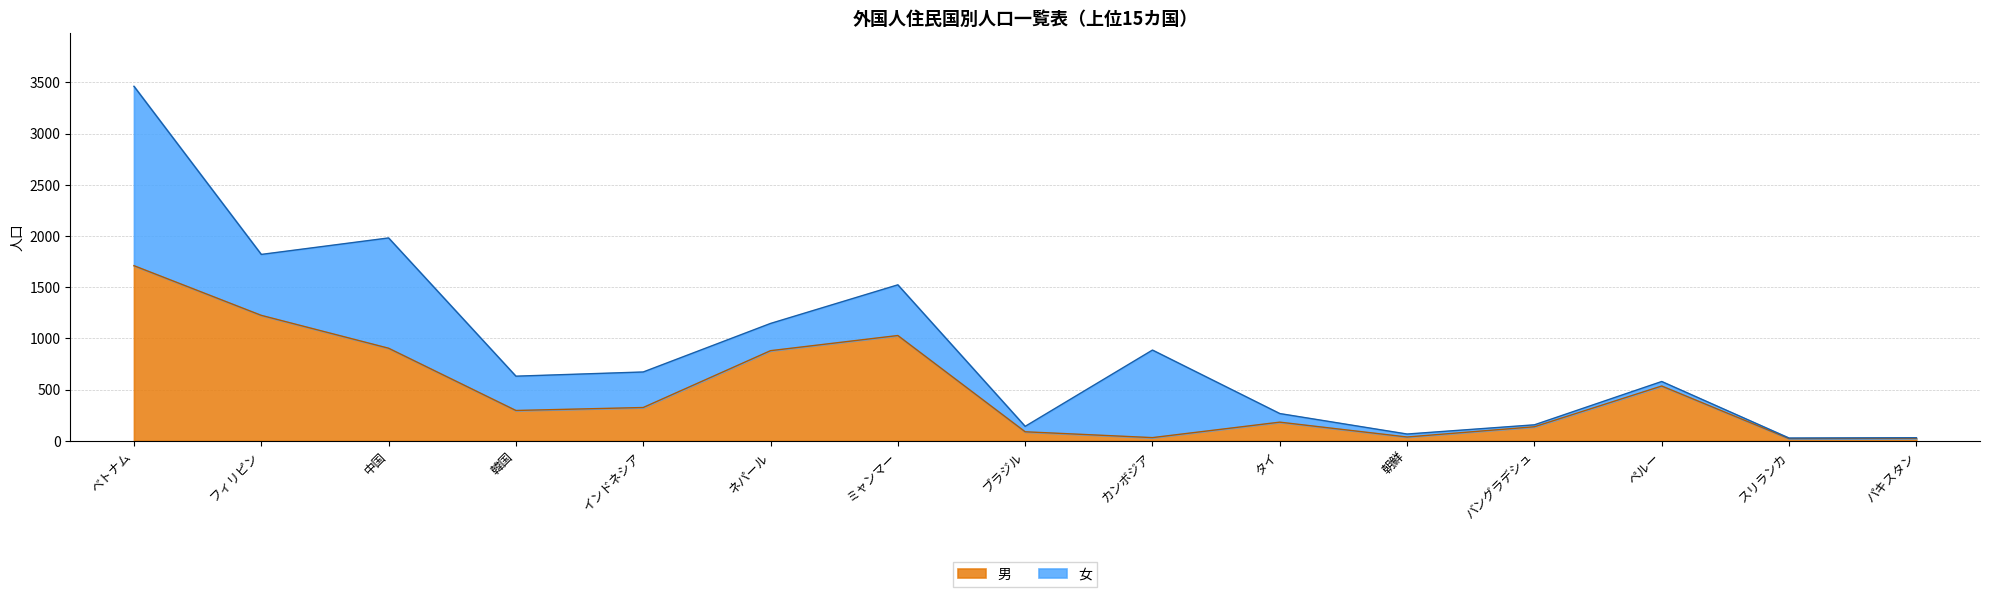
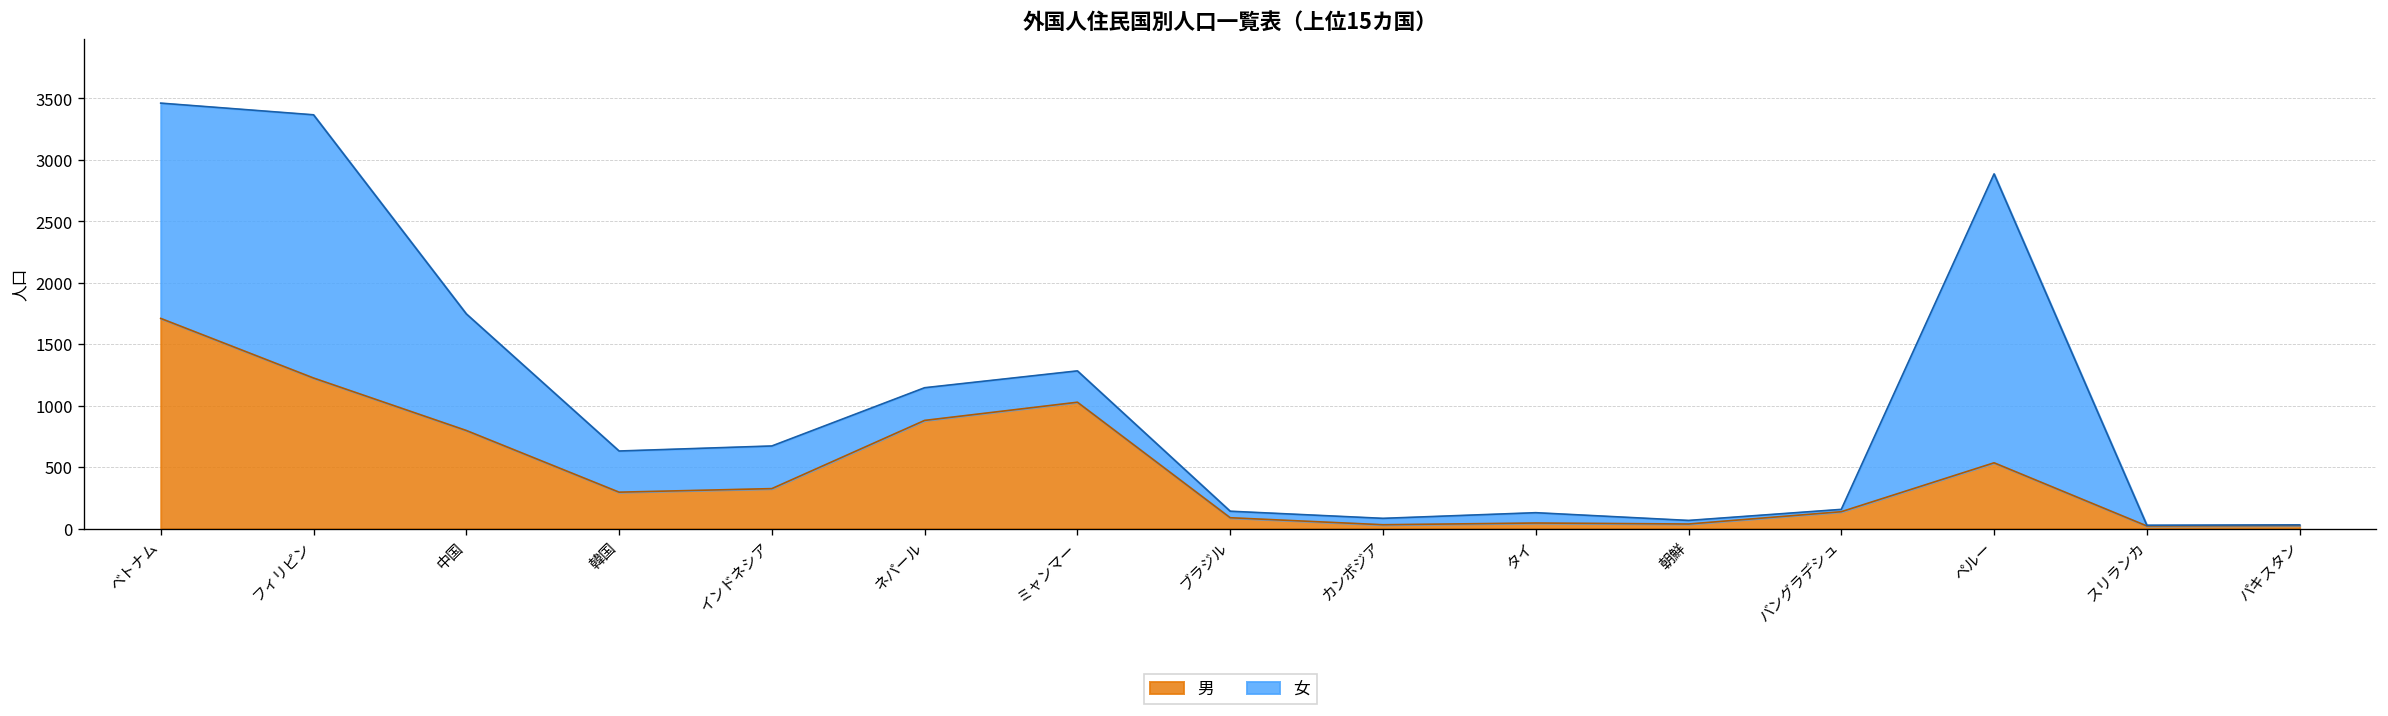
  {
    "男": {
      "ベトナム": 1710,
      "フィリピン": 1230,
-     "中国": 900,
+     "中国": 800,
      "韓国": 300,
      "インドネシア": 330,
      "ネパール": 880,
      "ミャンマー": 1030,
      "ブラジル": 90,
      "カンボジア": 30,
-     "タイ": 180,
+     "タイ": 50,
      "朝鮮": 40,
      "ペルー": 540
    },
    "女": {
      "ベトナム": 1750,
-     "フィリピン": 600,
-     "中国": 1080,
+     "フィリピン": 2140,
+     "中国": 950,
      "韓国": 340,
      "インドネシア": 350,
      "ネパール": 270,
-     "ミャンマー": 500,
+     "ミャンマー": 260,
      "ブラジル": 50,
-     "カンボジア": 860,
+     "カンボジア": 50,
      "タイ": 80,
      "朝鮮": 30,
-     "ペルー": 40
+     "ペルー": 2350
    }
  }
